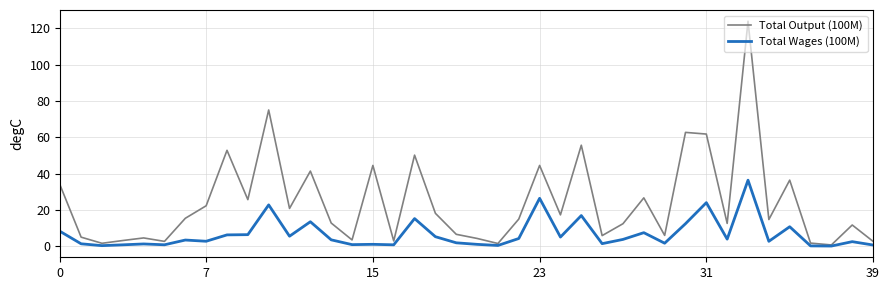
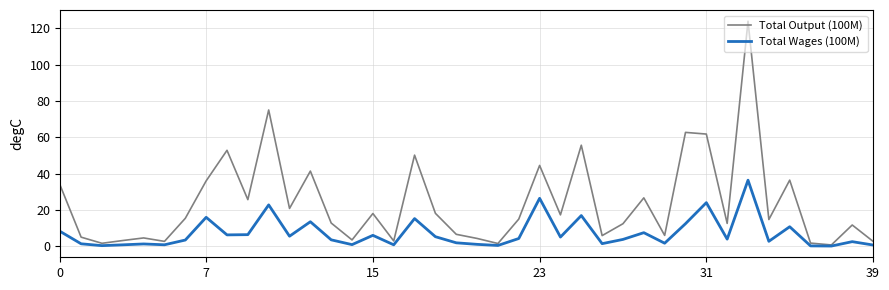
  {
    "Total Output (100M)": {
      "0": 33,
-     "7": 22,
-     "15": 45,
+     "7": 36,
+     "15": 18,
      "23": 45,
      "31": 62,
      "39": 3
    },
    "Total Wages (100M)": {
      "0": 8,
-     "7": 3,
-     "15": 1,
+     "7": 16,
+     "15": 6,
      "23": 26,
      "31": 24,
      "39": 1
    }
  }
